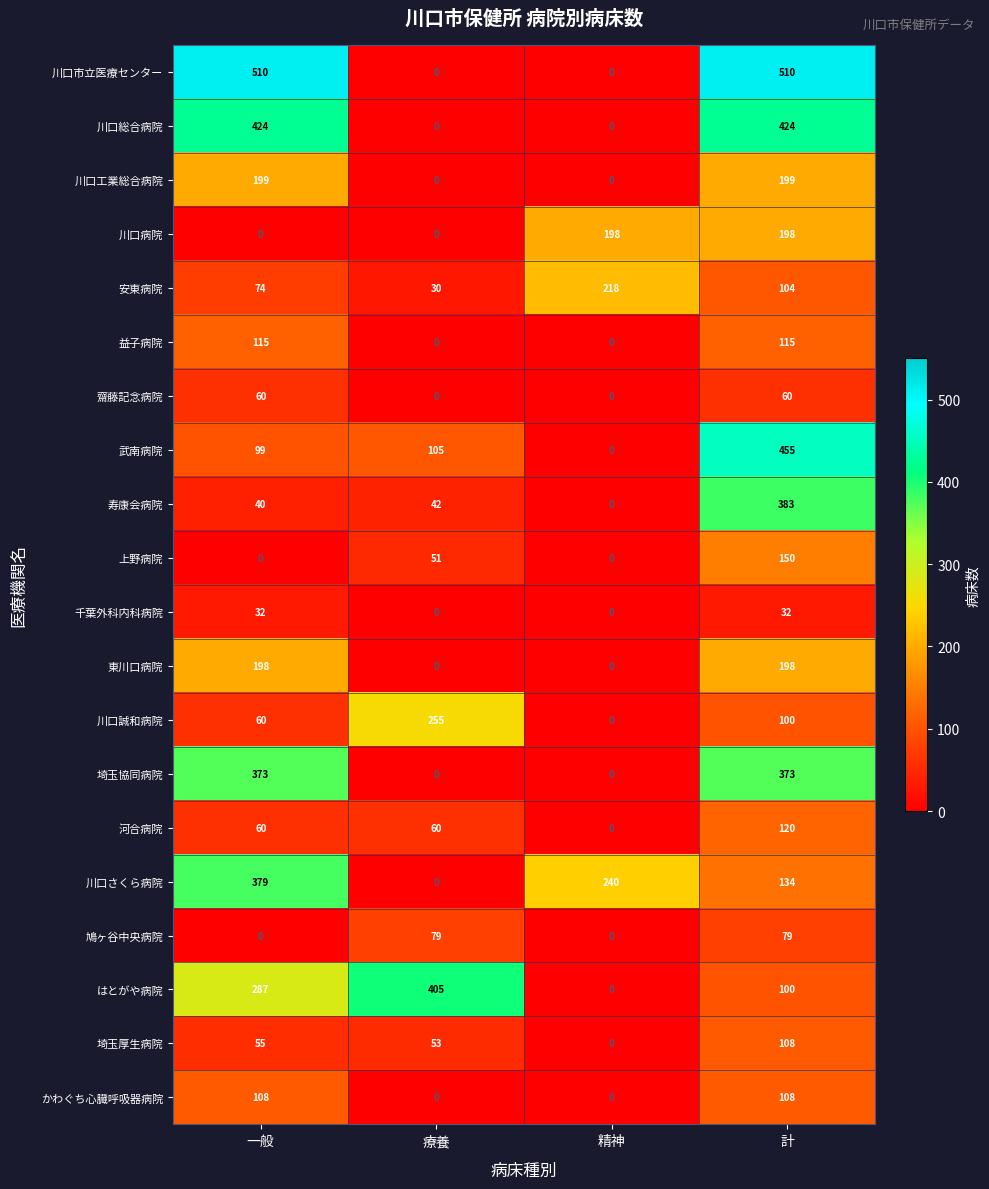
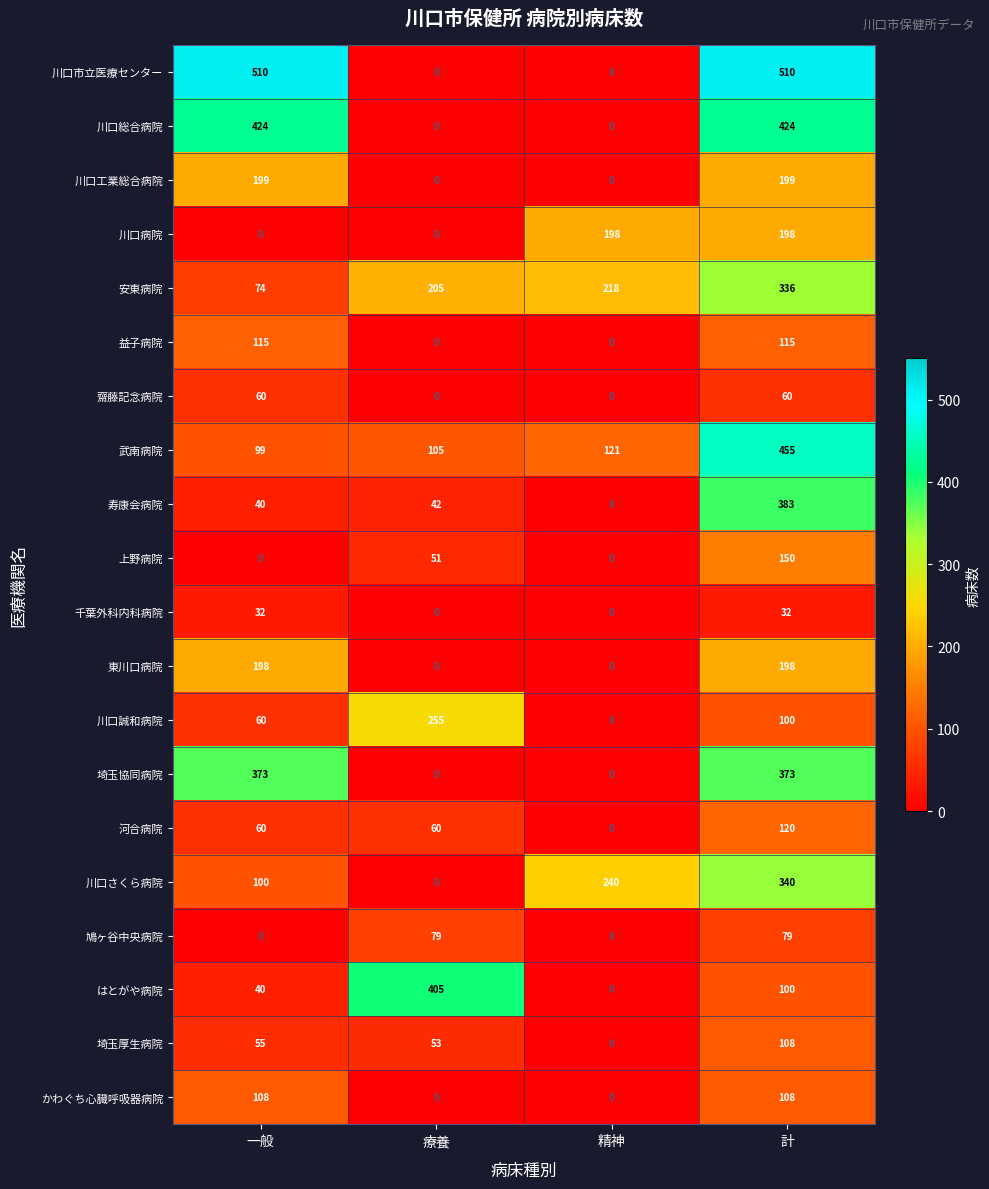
  {
    "川口市立医療センター": {
      "一般": 510,
      "療養": 0,
      "精神": 0,
      "計": 510
    },
    "川口総合病院": {
      "一般": 424,
      "療養": 0,
      "精神": 0,
      "計": 424
    },
    "川口工業総合病院": {
      "一般": 199,
      "療養": 0,
      "精神": 0,
      "計": 199
    },
    "川口病院": {
      "一般": 0,
      "療養": 0,
      "精神": 198,
      "計": 198
    },
    "安東病院": {
      "一般": 74,
-     "療養": 30,
+     "療養": 205,
      "精神": 218,
-     "計": 104
+     "計": 336
    },
    "益子病院": {
      "一般": 115,
      "療養": 0,
      "精神": 0,
      "計": 115
    },
    "齋藤記念病院": {
      "一般": 60,
      "療養": 0,
      "精神": 0,
      "計": 60
    },
    "武南病院": {
      "一般": 99,
      "療養": 105,
-     "精神": 0,
+     "精神": 121,
      "計": 455
    },
    "寿康会病院": {
      "一般": 40,
      "療養": 42,
      "精神": 0,
      "計": 383
    },
    "上野病院": {
      "一般": 0,
      "療養": 51,
      "精神": 0,
      "計": 150
    },
    "千葉外科内科病院": {
      "一般": 32,
      "療養": 0,
      "精神": 0,
      "計": 32
    },
    "東川口病院": {
      "一般": 198,
      "療養": 0,
      "精神": 0,
      "計": 198
    },
    "川口誠和病院": {
      "一般": 60,
      "療養": 255,
      "精神": 0,
      "計": 100
    },
    "埼玉協同病院": {
      "一般": 373,
      "療養": 0,
      "精神": 0,
      "計": 373
    },
    "河合病院": {
      "一般": 60,
      "療養": 60,
      "精神": 0,
      "計": 120
    },
    "川口さくら病院": {
-     "一般": 379,
+     "一般": 100,
      "療養": 0,
      "精神": 240,
-     "計": 134
+     "計": 340
    },
    "鳩ヶ谷中央病院": {
      "一般": 0,
      "療養": 79,
      "精神": 0,
      "計": 79
    },
    "はとがや病院": {
-     "一般": 287,
+     "一般": 40,
      "療養": 405,
      "精神": 0,
      "計": 100
    },
    "埼玉厚生病院": {
      "一般": 55,
      "療養": 53,
      "精神": 0,
      "計": 108
    },
    "かわぐち心臓呼吸器病院": {
      "一般": 108,
      "療養": 0,
      "精神": 0,
      "計": 108
    }
  }
